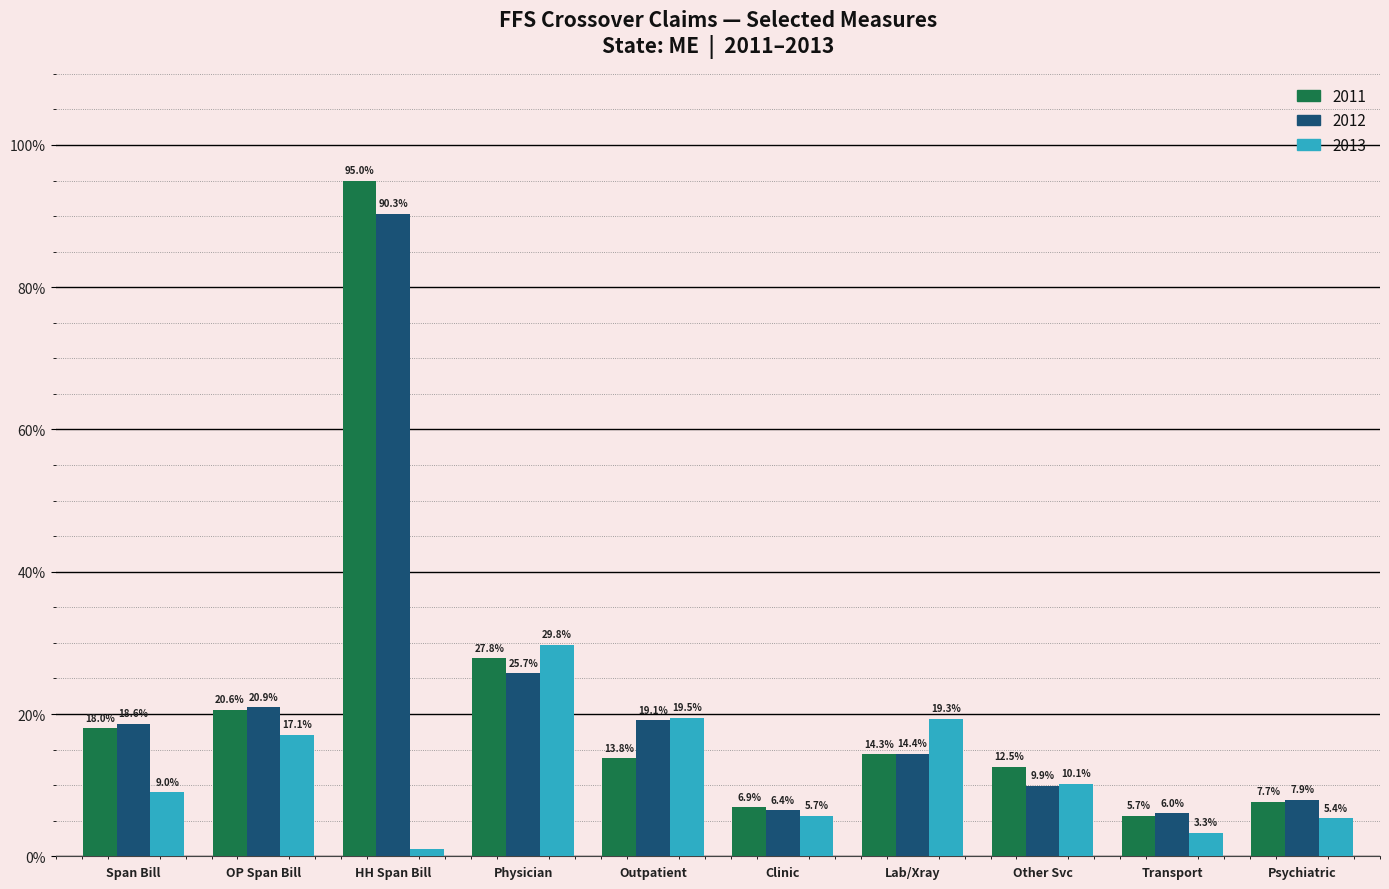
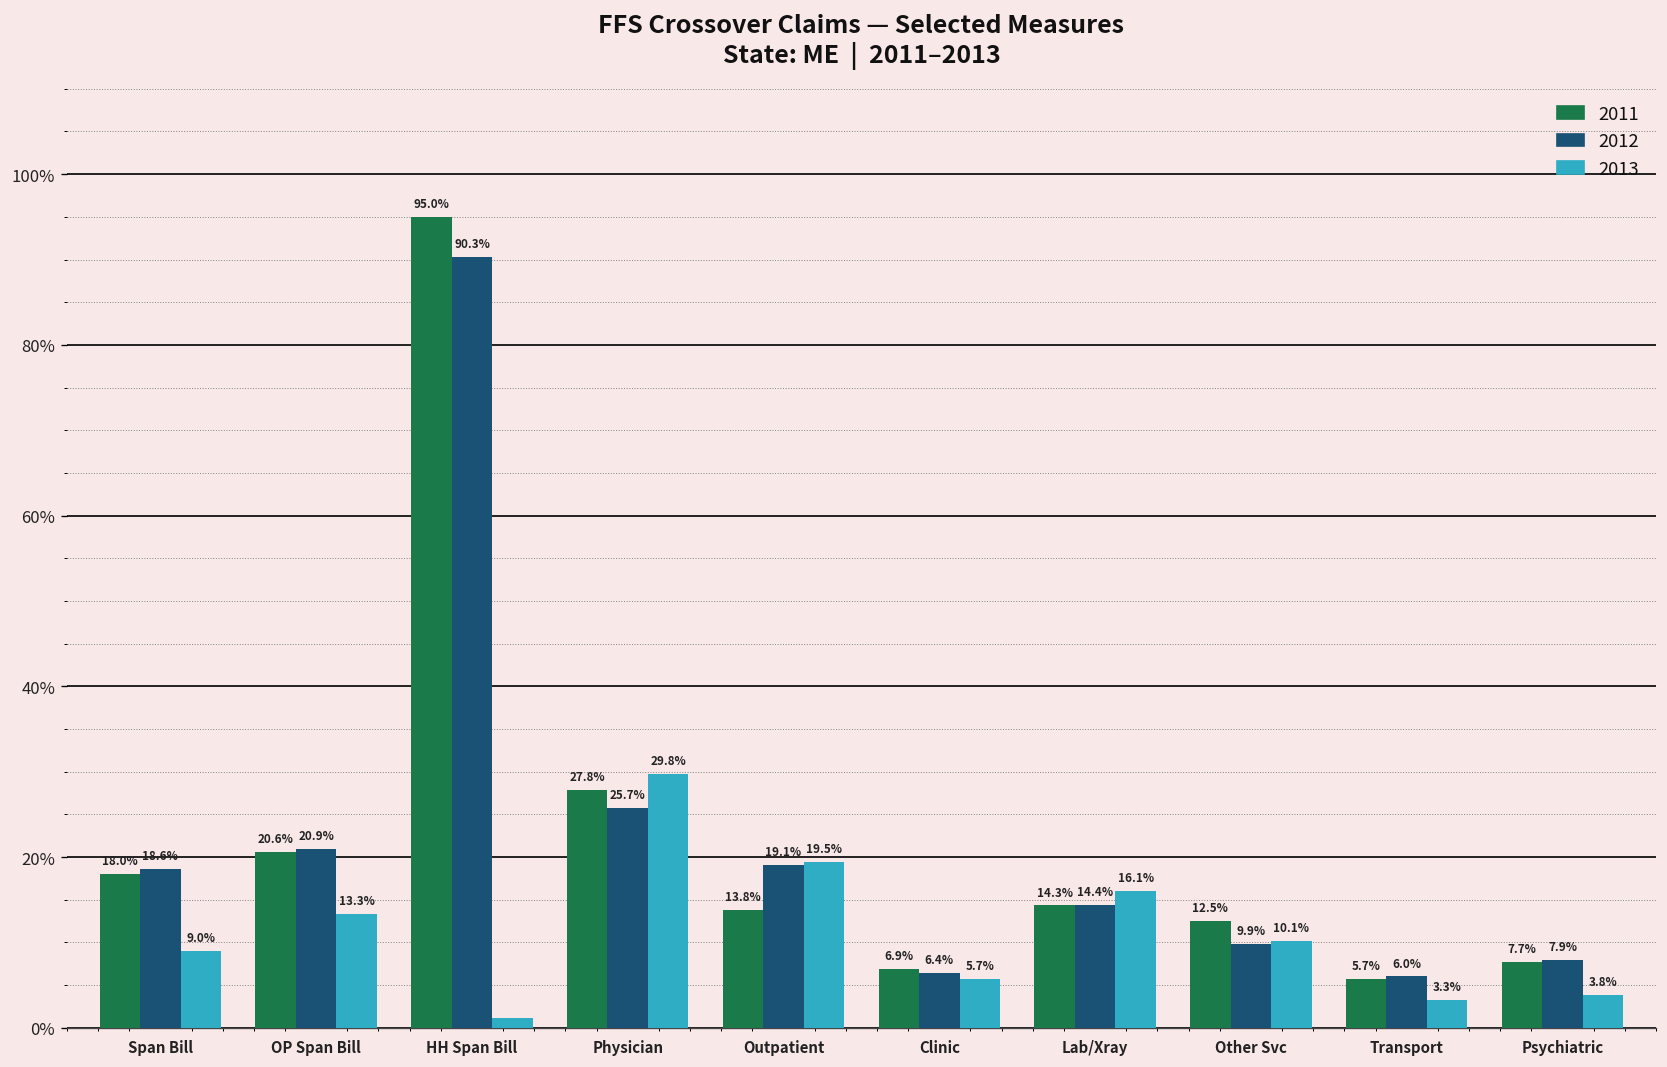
  {
    "2013": {
      "Span Bill": "9.0%",
-     "OP Span Bill": "17.1%",
+     "OP Span Bill": "13.3%",
      "Physician": "29.8%",
      "Outpatient": "19.5%",
      "Clinic": "5.7%",
-     "Lab/Xray": "19.3%",
+     "Lab/Xray": "16.1%",
      "Other Svc": "10.1%",
      "Transport": "3.3%",
-     "Psychiatric": "5.4%"
+     "Psychiatric": "3.8%"
    }
  }
